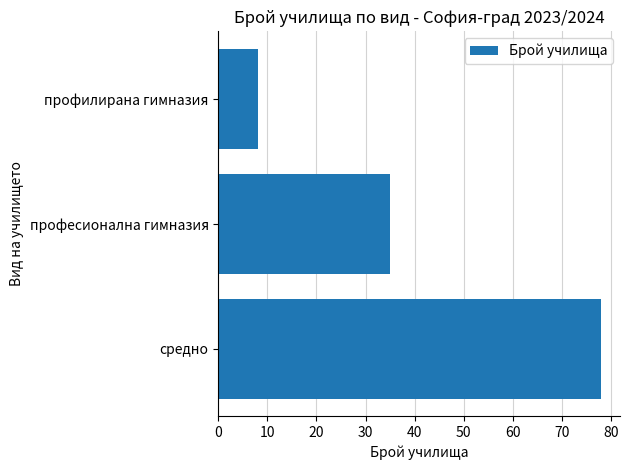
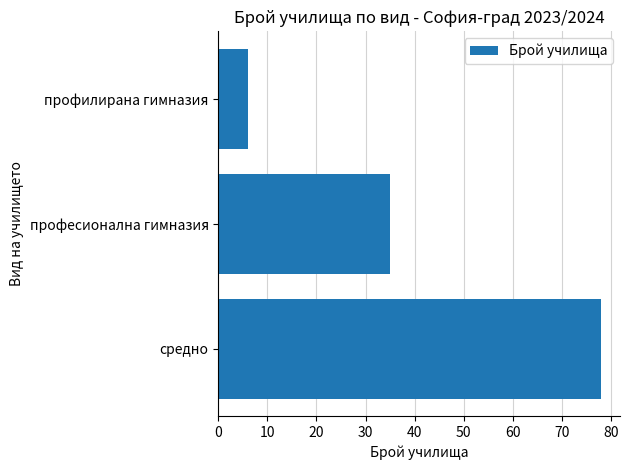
  {
-   "профилирана гимназия": 8,
+   "профилирана гимназия": 6,
    "професионална гимназия": 35,
    "средно": 78
  }
